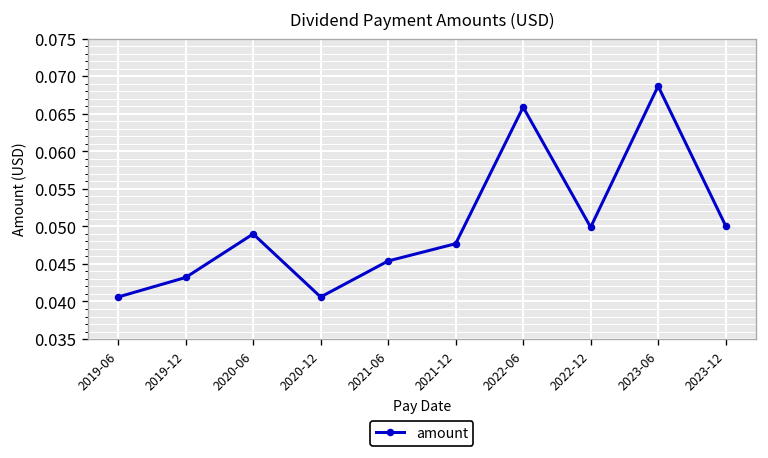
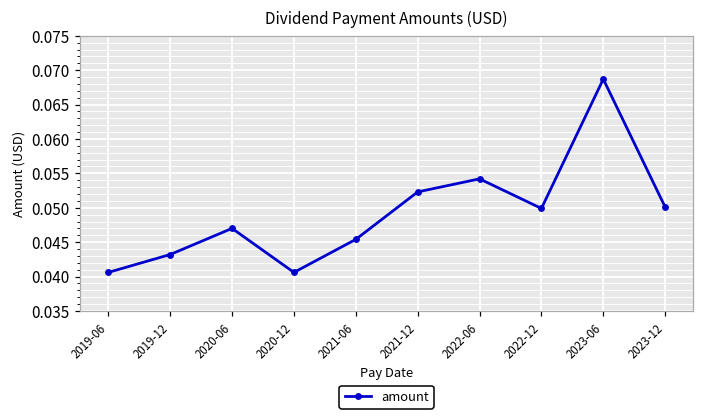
  {
    "2019-06": 0.041,
    "2019-12": 0.043,
-   "2020-06": 0.049,
+   "2020-06": 0.047,
    "2020-12": 0.041,
    "2021-06": 0.045,
-   "2021-12": 0.048,
-   "2022-06": 0.066,
+   "2021-12": 0.052,
+   "2022-06": 0.054,
    "2022-12": 0.050,
    "2023-06": 0.069,
    "2023-12": 0.050
  }
